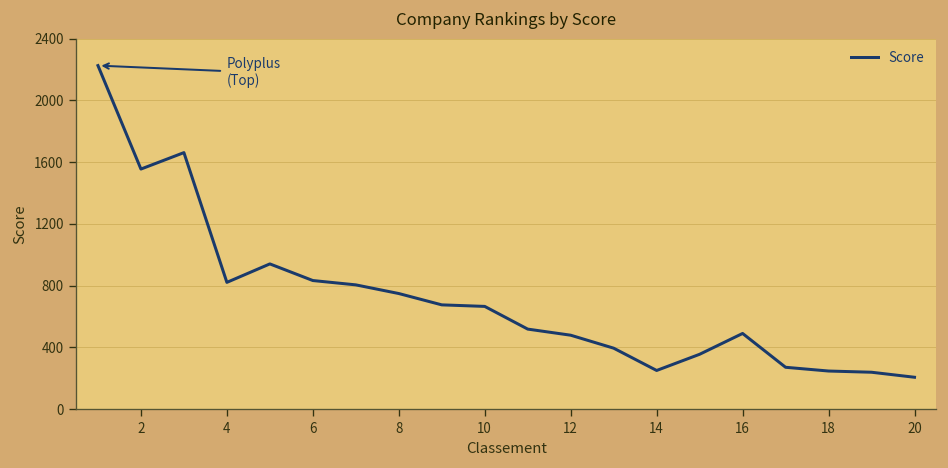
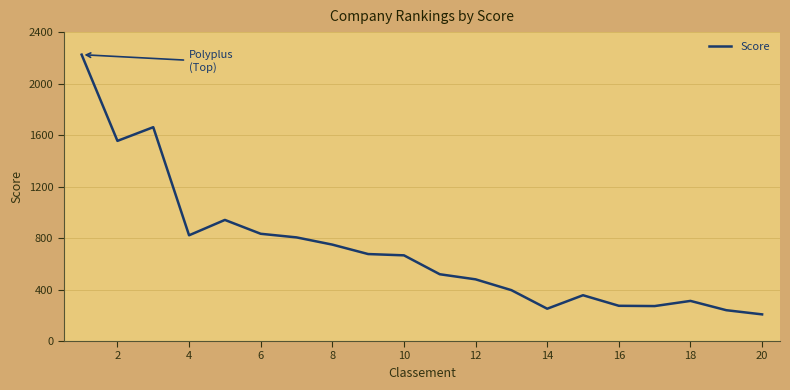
  {
    "2": 1550,
    "4": 820,
    "6": 830,
    "8": 750,
    "10": 670,
    "12": 480,
    "14": 250,
-   "16": 490,
-   "18": 250,
+   "16": 270,
+   "18": 310,
    "20": 210
  }
